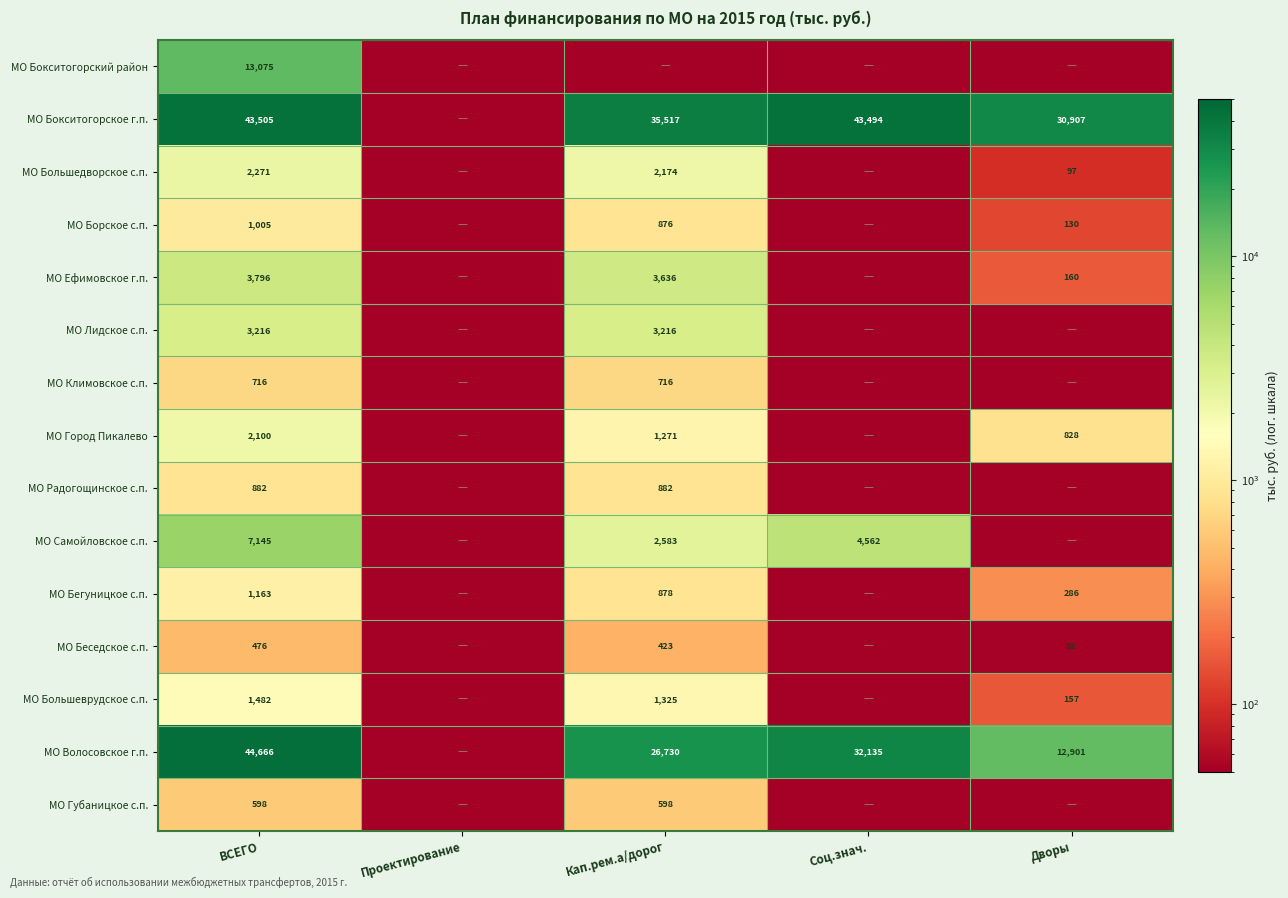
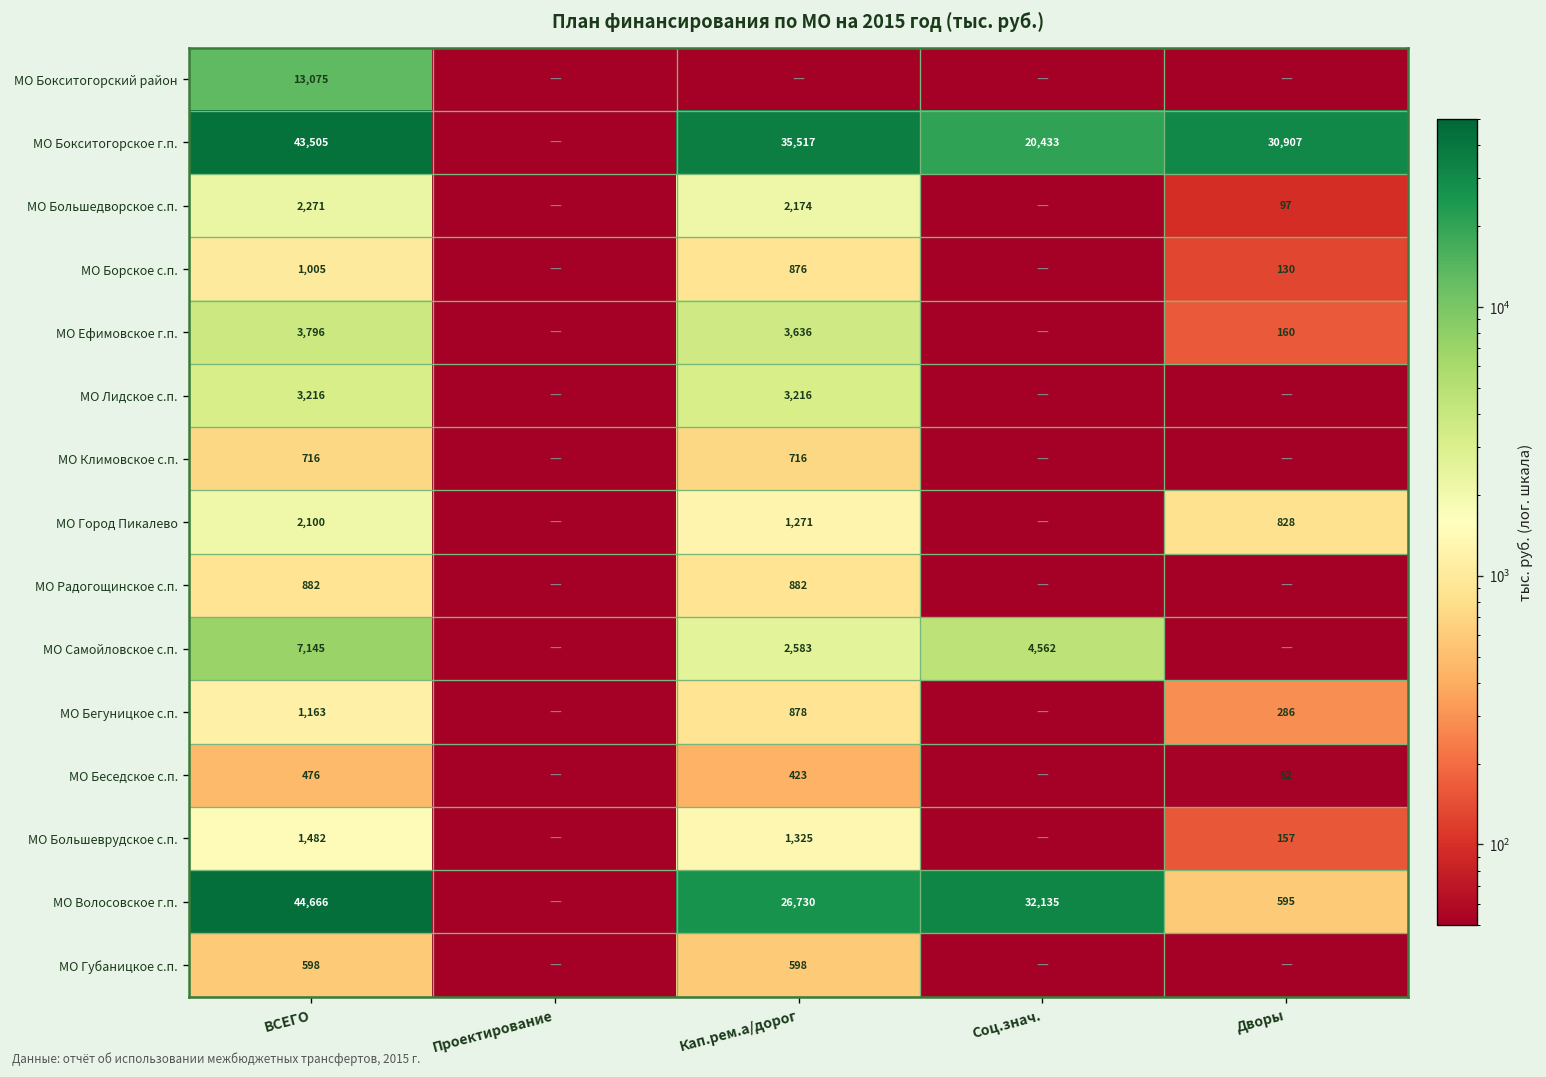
  {
    "МО Бокситогорский район": {
      "ВСЕГО": "13,075"
    },
    "МО Бокситогорское г.п.": {
      "ВСЕГО": "43,505",
      "Кап.рем.а/дорог": "35,517",
-     "Соц.знач.": "43,494",
+     "Соц.знач.": "20,433",
      "Дворы": "30,907"
    },
    "МО Большедворское с.п.": {
      "ВСЕГО": "2,271",
      "Кап.рем.а/дорог": "2,174",
      "Дворы": "97"
    },
    "МО Борское с.п.": {
      "ВСЕГО": "1,005",
      "Кап.рем.а/дорог": "876",
      "Дворы": "130"
    },
    "МО Ефимовское г.п.": {
      "ВСЕГО": "3,796",
      "Кап.рем.а/дорог": "3,636",
      "Дворы": "160"
    },
    "МО Лидское с.п.": {
      "ВСЕГО": "3,216",
      "Кап.рем.а/дорог": "3,216"
    },
    "МО Климовское с.п.": {
      "ВСЕГО": "716",
      "Кап.рем.а/дорог": "716"
    },
    "МО Город Пикалево": {
      "ВСЕГО": "2,100",
      "Кап.рем.а/дорог": "1,271",
      "Дворы": "828"
    },
    "МО Радогощинское с.п.": {
      "ВСЕГО": "882",
      "Кап.рем.а/дорог": "882"
    },
    "МО Самойловское с.п.": {
      "ВСЕГО": "7,145",
      "Кап.рем.а/дорог": "2,583",
      "Соц.знач.": "4,562"
    },
    "МО Бегуницкое с.п.": {
      "ВСЕГО": "1,163",
      "Кап.рем.а/дорог": "878",
      "Дворы": "286"
    },
    "МО Беседское с.п.": {
      "ВСЕГО": "476",
      "Кап.рем.а/дорог": "423",
      "Дворы": "52"
    },
    "МО Большеврудское с.п.": {
      "ВСЕГО": "1,482",
      "Кап.рем.а/дорог": "1,325",
      "Дворы": "157"
    },
    "МО Волосовское г.п.": {
      "ВСЕГО": "44,666",
      "Кап.рем.а/дорог": "26,730",
      "Соц.знач.": "32,135",
-     "Дворы": "12,901"
+     "Дворы": "595"
    },
    "МО Губаницкое с.п.": {
      "ВСЕГО": "598",
      "Кап.рем.а/дорог": "598"
    }
  }
